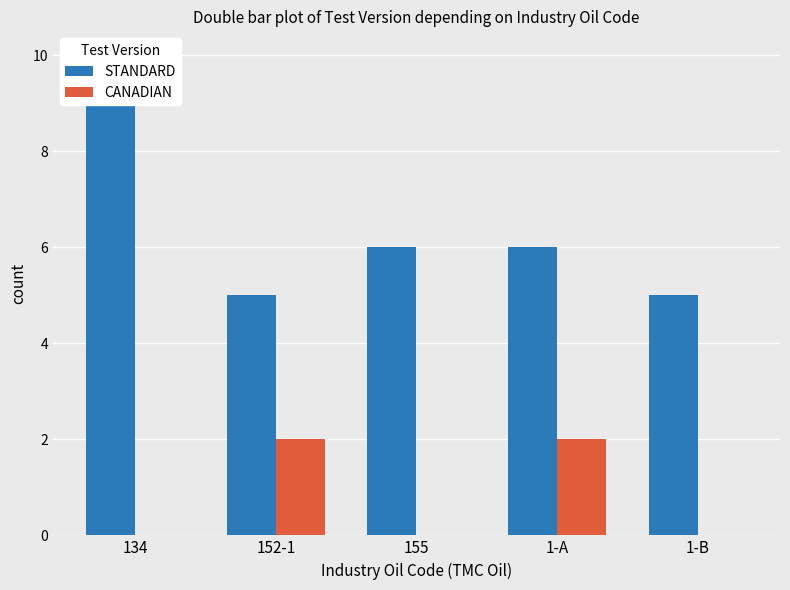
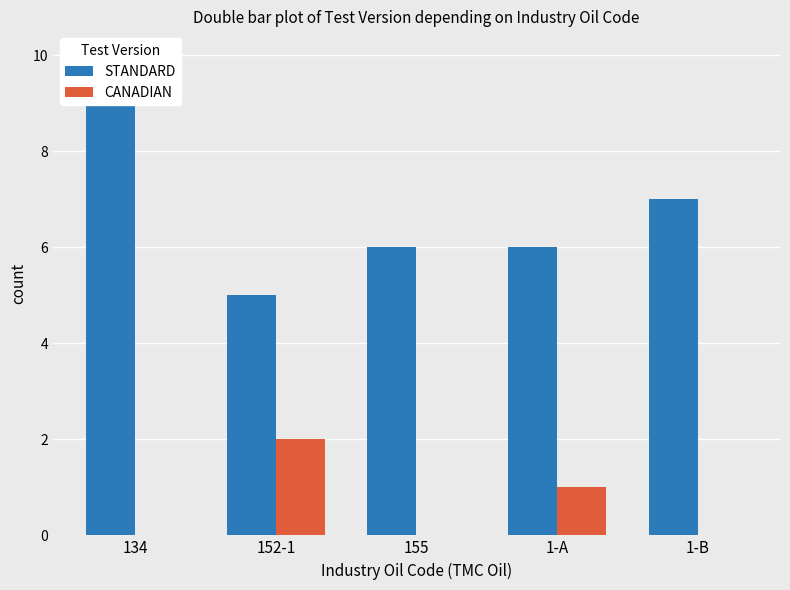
  {
    "STANDARD": {
      "152-1": 5,
      "155": 6,
      "1-A": 6,
-     "1-B": 5
+     "1-B": 7
    },
    "CANADIAN": {
      "134": 0,
      "152-1": 2,
      "155": 0,
-     "1-A": 2,
+     "1-A": 1,
      "1-B": 0
    }
  }
